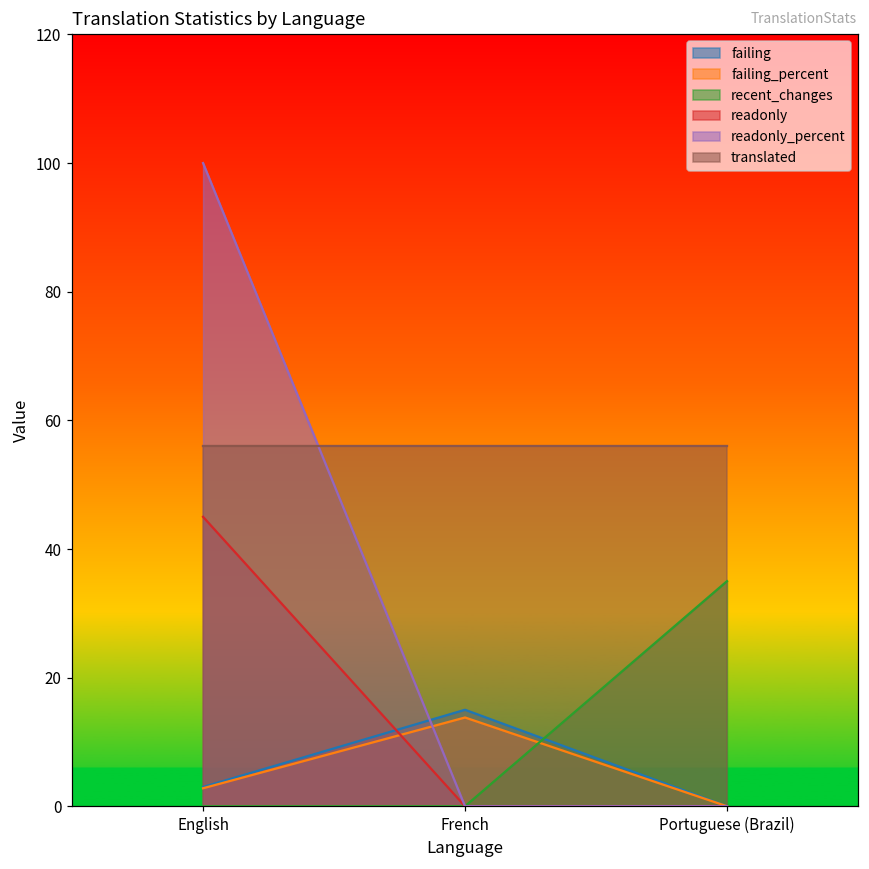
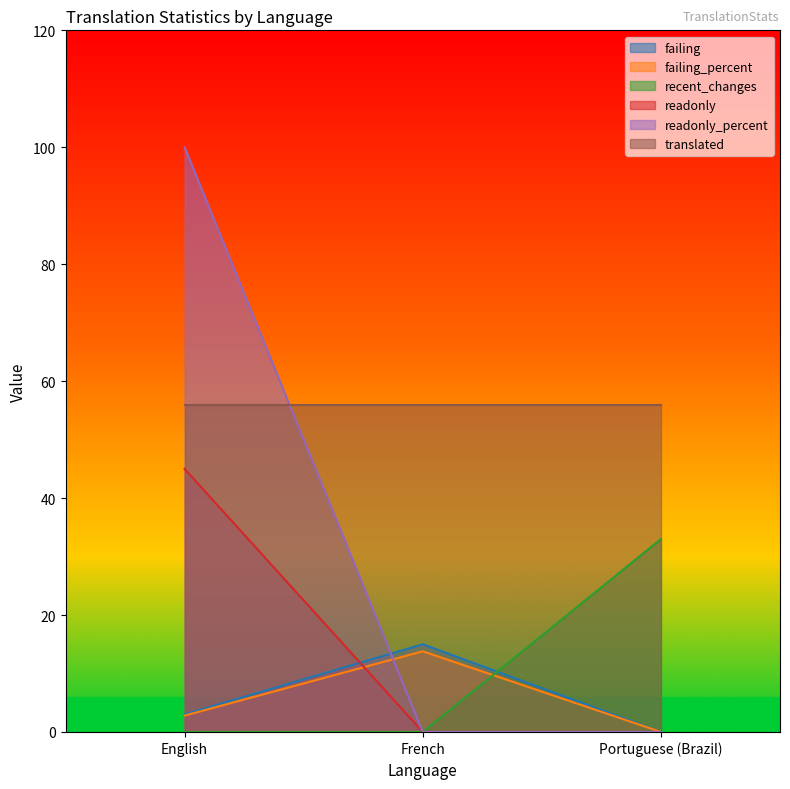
  {
    "failing": {
      "French": 15
    },
    "failing_percent": {
      "French": 14
    },
    "recent_changes": {
      "English": 0,
-     "Portuguese (Brazil)": 35
+     "Portuguese (Brazil)": 33
    },
    "readonly": {
      "English": 45
    },
    "readonly_percent": {
      "English": 100
    },
    "translated": {
      "English": 56,
      "French": 56,
      "Portuguese (Brazil)": 56
    }
  }
